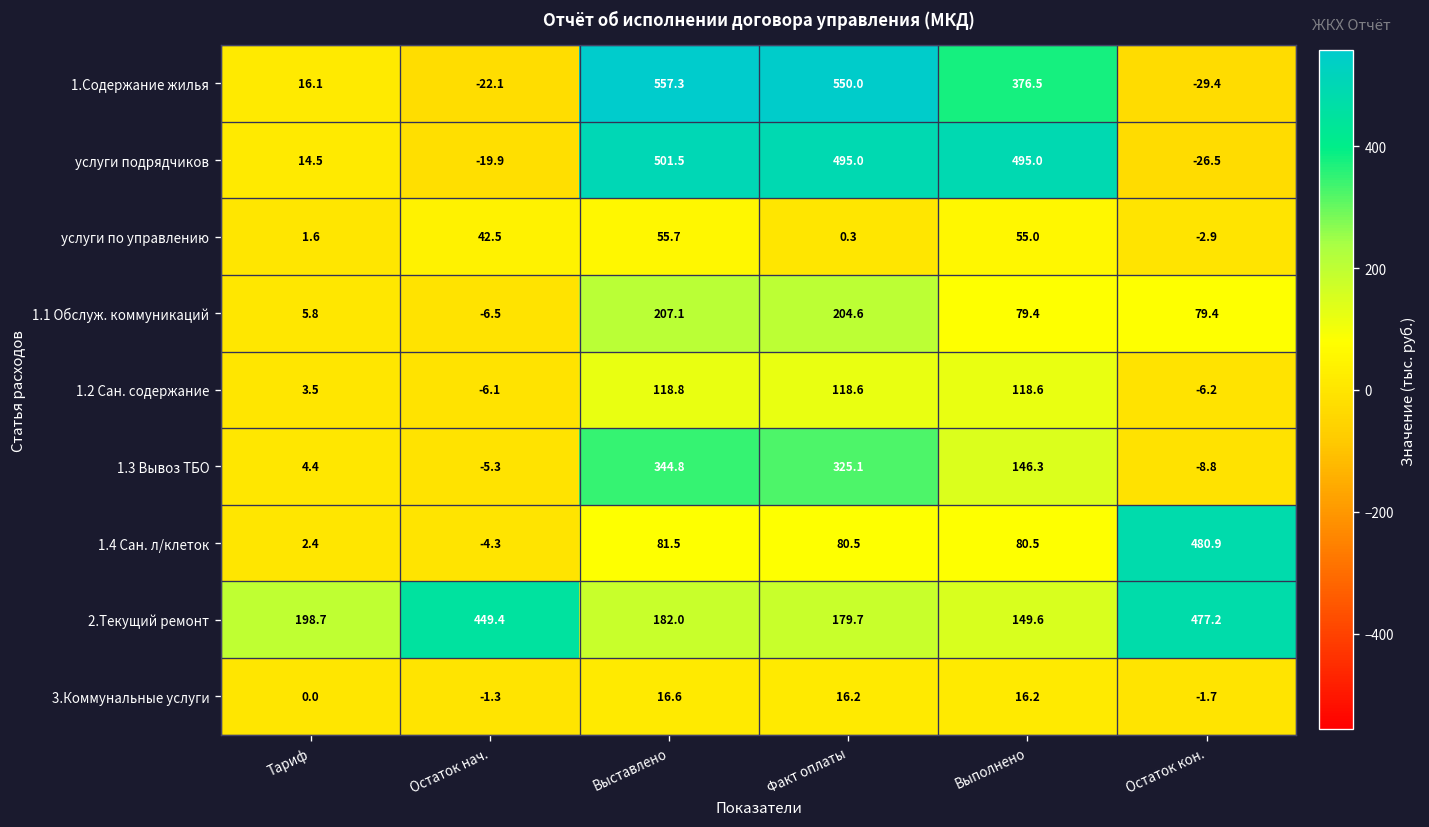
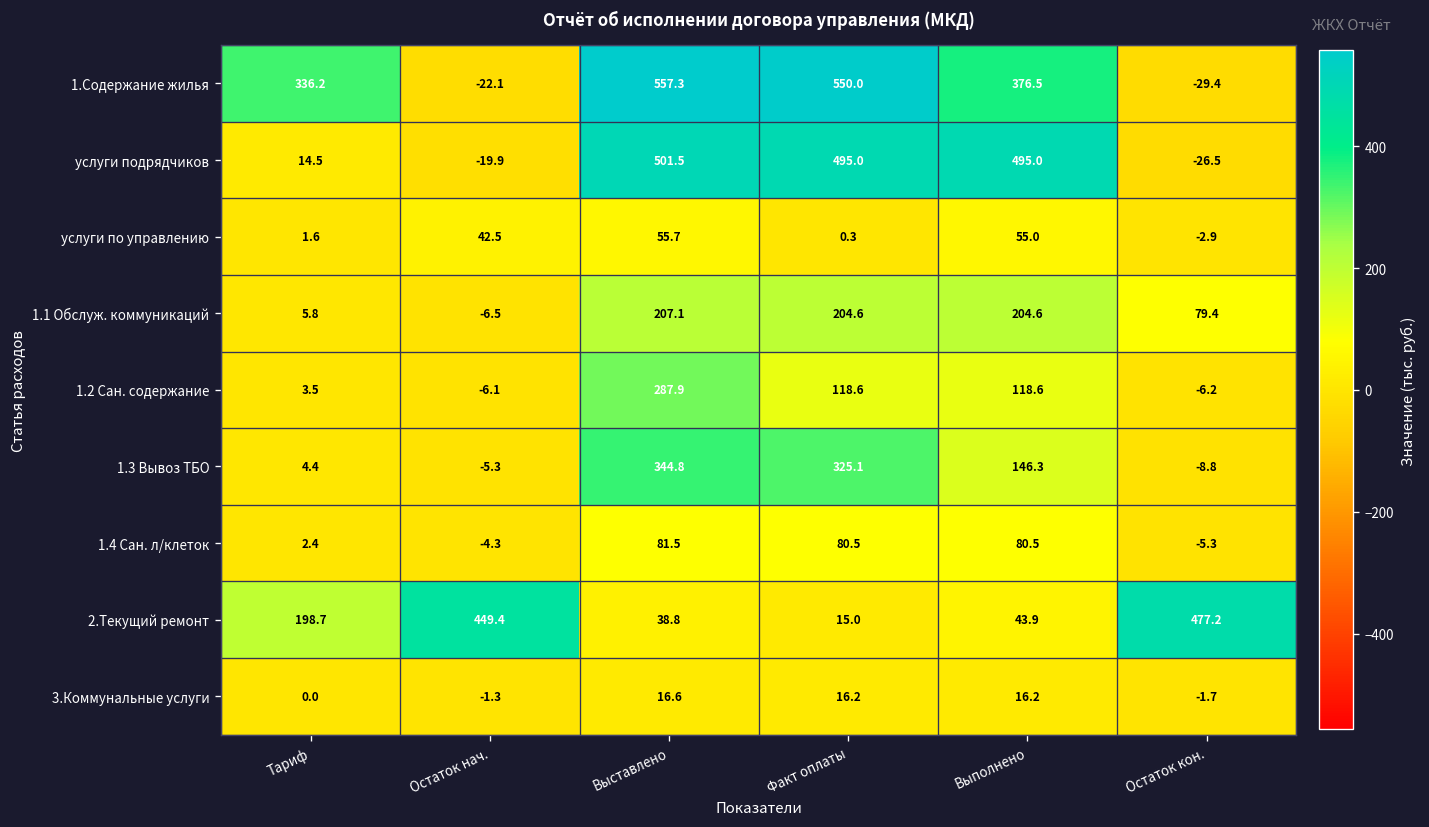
  {
    "1.Содержание жилья": {
-     "Тариф": 16.1,
+     "Тариф": 336.2,
      "Остаток нач.": -22.1,
      "Выставлено": 557.3,
      "Факт оплаты": 550.0,
      "Выполнено": 376.5,
      "Остаток кон.": -29.4
    },
    "услуги подрядчиков": {
      "Тариф": 14.5,
      "Остаток нач.": -19.9,
      "Выставлено": 501.5,
      "Факт оплаты": 495.0,
      "Выполнено": 495.0,
      "Остаток кон.": -26.5
    },
    "услуги по управлению": {
      "Тариф": 1.6,
      "Остаток нач.": 42.5,
      "Выставлено": 55.7,
      "Факт оплаты": 0.3,
      "Выполнено": 55.0,
      "Остаток кон.": -2.9
    },
    "1.1 Обслуж. коммуникаций": {
      "Тариф": 5.8,
      "Остаток нач.": -6.5,
      "Выставлено": 207.1,
      "Факт оплаты": 204.6,
-     "Выполнено": 79.4,
+     "Выполнено": 204.6,
      "Остаток кон.": 79.4
    },
    "1.2 Сан. содержание": {
      "Тариф": 3.5,
      "Остаток нач.": -6.1,
-     "Выставлено": 118.8,
+     "Выставлено": 287.9,
      "Факт оплаты": 118.6,
      "Выполнено": 118.6,
      "Остаток кон.": -6.2
    },
    "1.3 Вывоз ТБО": {
      "Тариф": 4.4,
      "Остаток нач.": -5.3,
      "Выставлено": 344.8,
      "Факт оплаты": 325.1,
      "Выполнено": 146.3,
      "Остаток кон.": -8.8
    },
    "1.4 Сан. л/клеток": {
      "Тариф": 2.4,
      "Остаток нач.": -4.3,
      "Выставлено": 81.5,
      "Факт оплаты": 80.5,
      "Выполнено": 80.5,
-     "Остаток кон.": 480.9
+     "Остаток кон.": -5.3
    },
    "2.Текущий ремонт": {
      "Тариф": 198.7,
      "Остаток нач.": 449.4,
-     "Выставлено": 182.0,
-     "Факт оплаты": 179.7,
-     "Выполнено": 149.6,
+     "Выставлено": 38.8,
+     "Факт оплаты": 15.0,
+     "Выполнено": 43.9,
      "Остаток кон.": 477.2
    },
    "3.Коммунальные услуги": {
      "Тариф": 0.0,
      "Остаток нач.": -1.3,
      "Выставлено": 16.6,
      "Факт оплаты": 16.2,
      "Выполнено": 16.2,
      "Остаток кон.": -1.7
    }
  }
